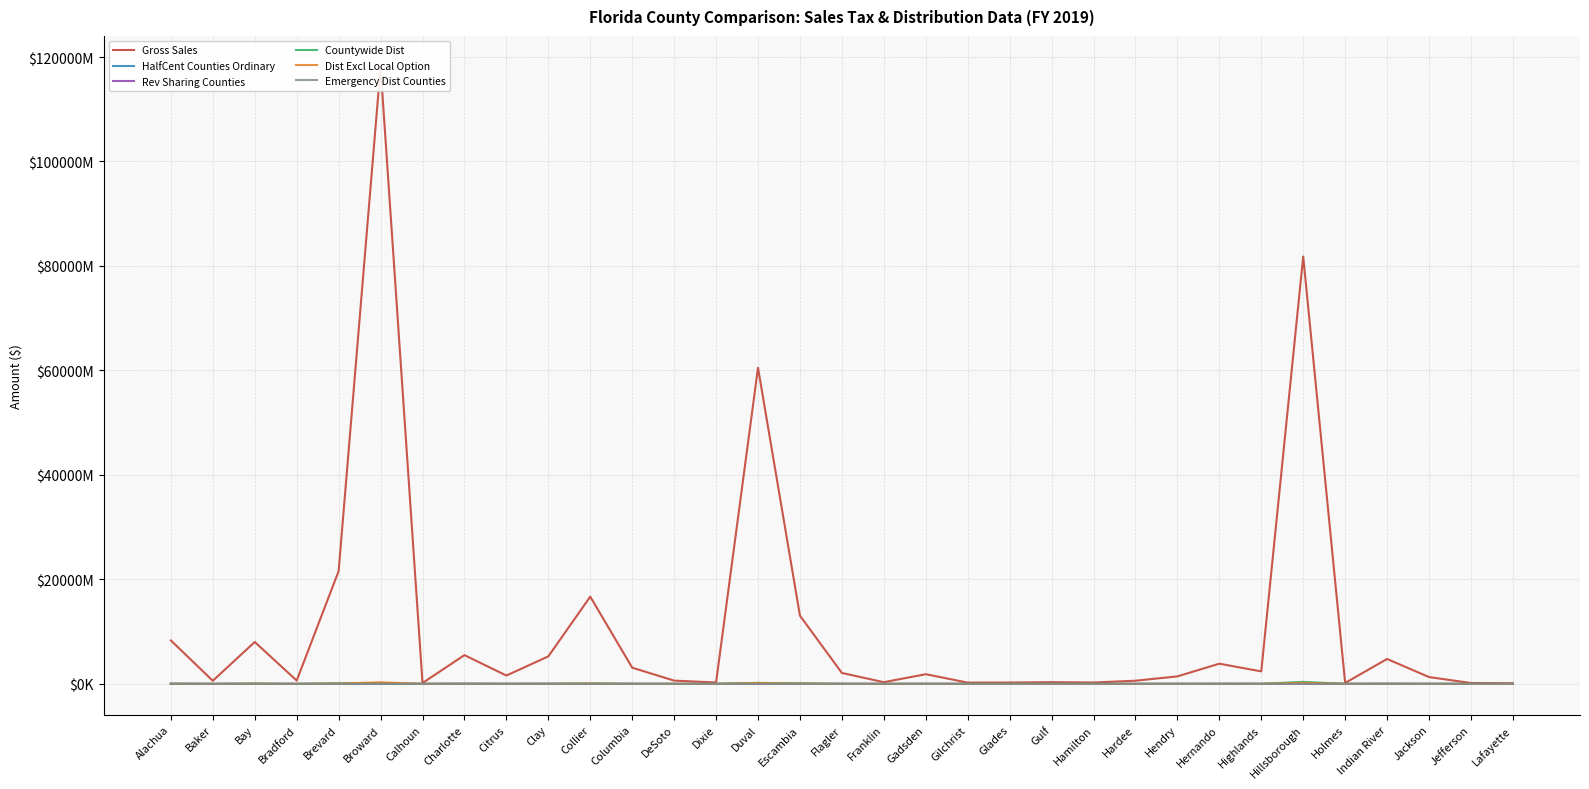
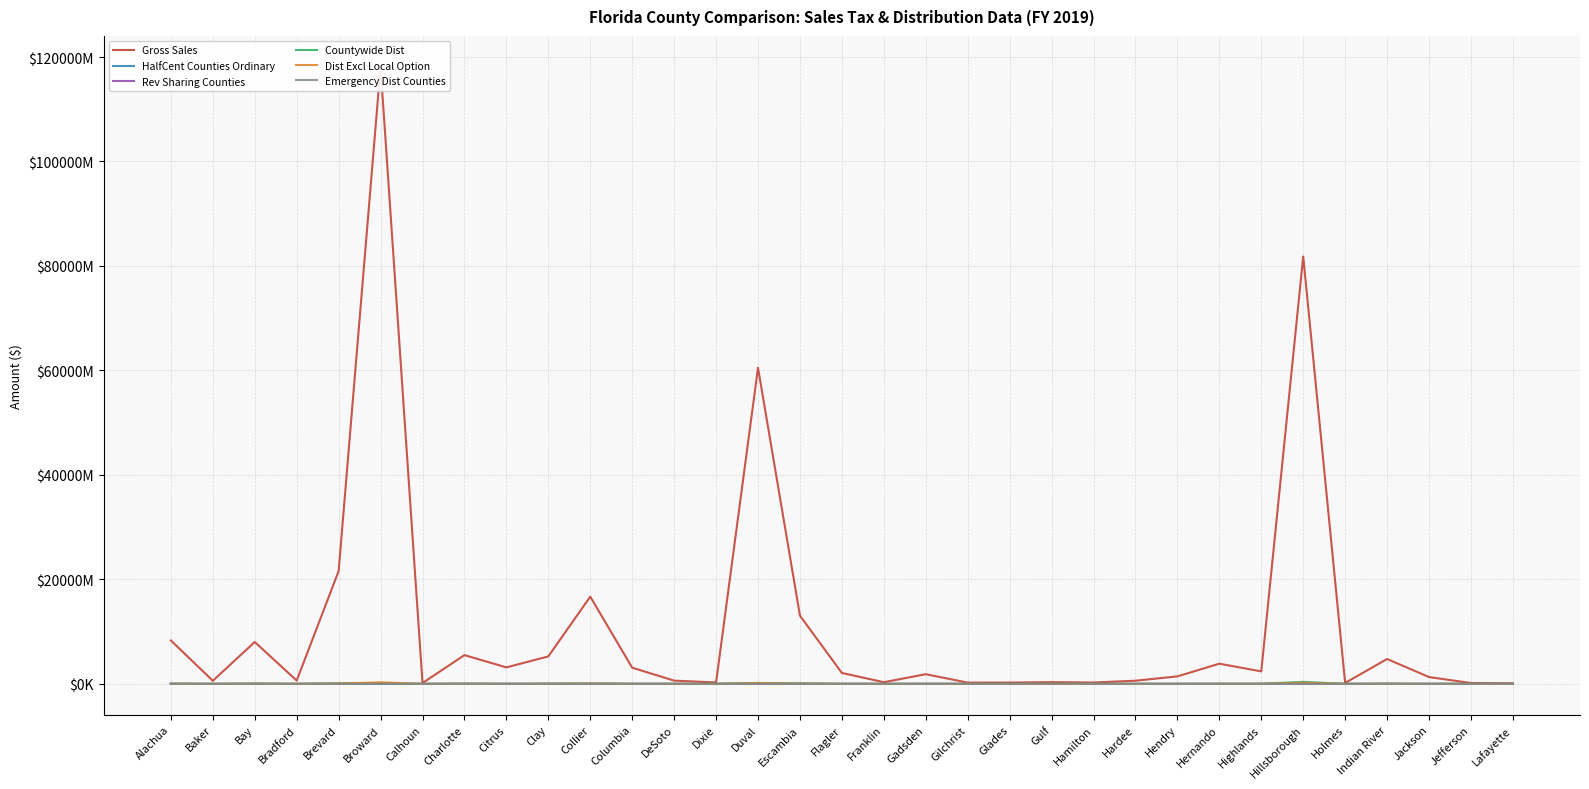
  {
    "Gross Sales": {
      "Alachua": "$8000000000",
      "Baker": "$1000000000",
      "Bay": "$8000000000",
      "Bradford": "$1000000000",
      "Brevard": "$22000000000",
      "Charlotte": "$6000000000",
-     "Citrus": "$2000000000",
+     "Citrus": "$3000000000",
      "Clay": "$5000000000",
      "Collier": "$17000000000",
      "Columbia": "$3000000000",
      "DeSoto": "$1000000000",
      "Duval": "$61000000000",
      "Escambia": "$13000000000",
      "Flagler": "$2000000000",
      "Gadsden": "$2000000000",
      "Hardee": "$1000000000",
      "Hendry": "$1000000000",
      "Hernando": "$4000000000",
      "Highlands": "$2000000000",
      "Hillsborough": "$82000000000",
      "Indian River": "$5000000000",
      "Jackson": "$1000000000"
    }
  }
